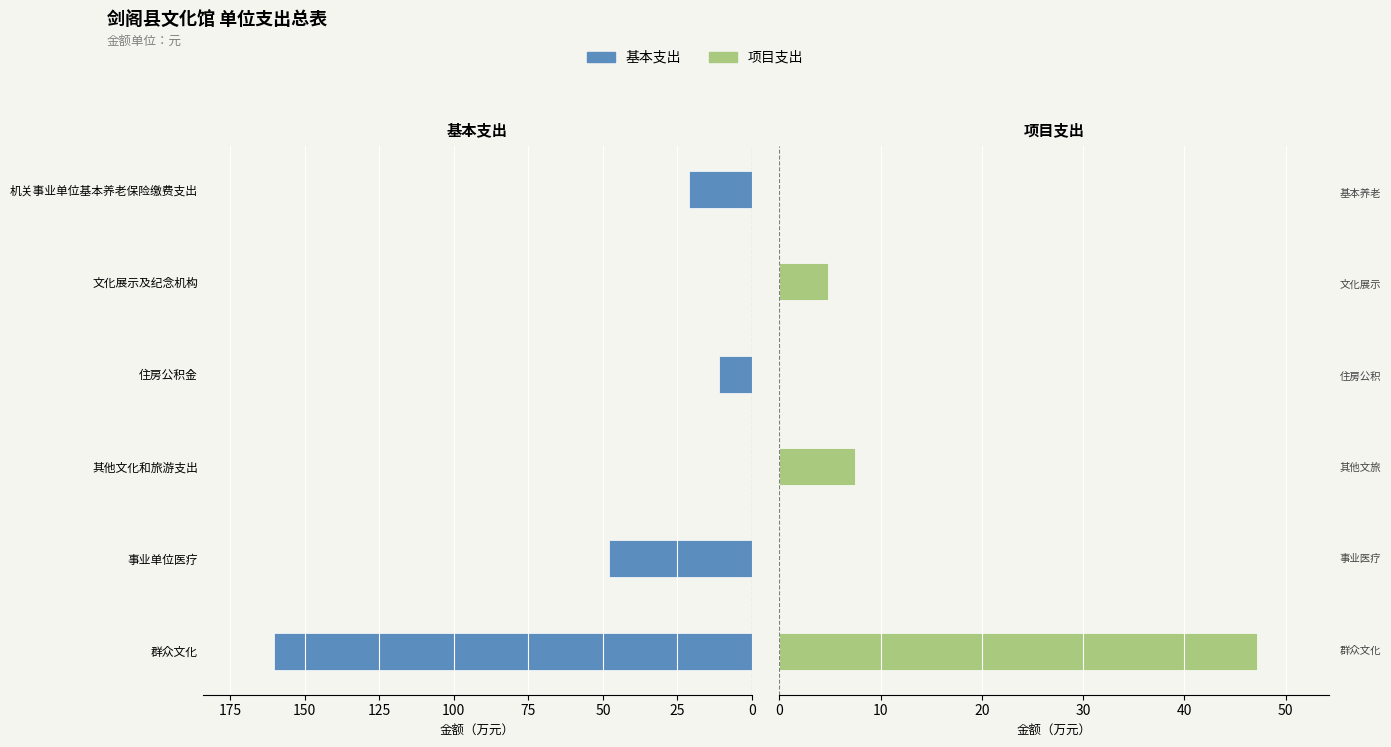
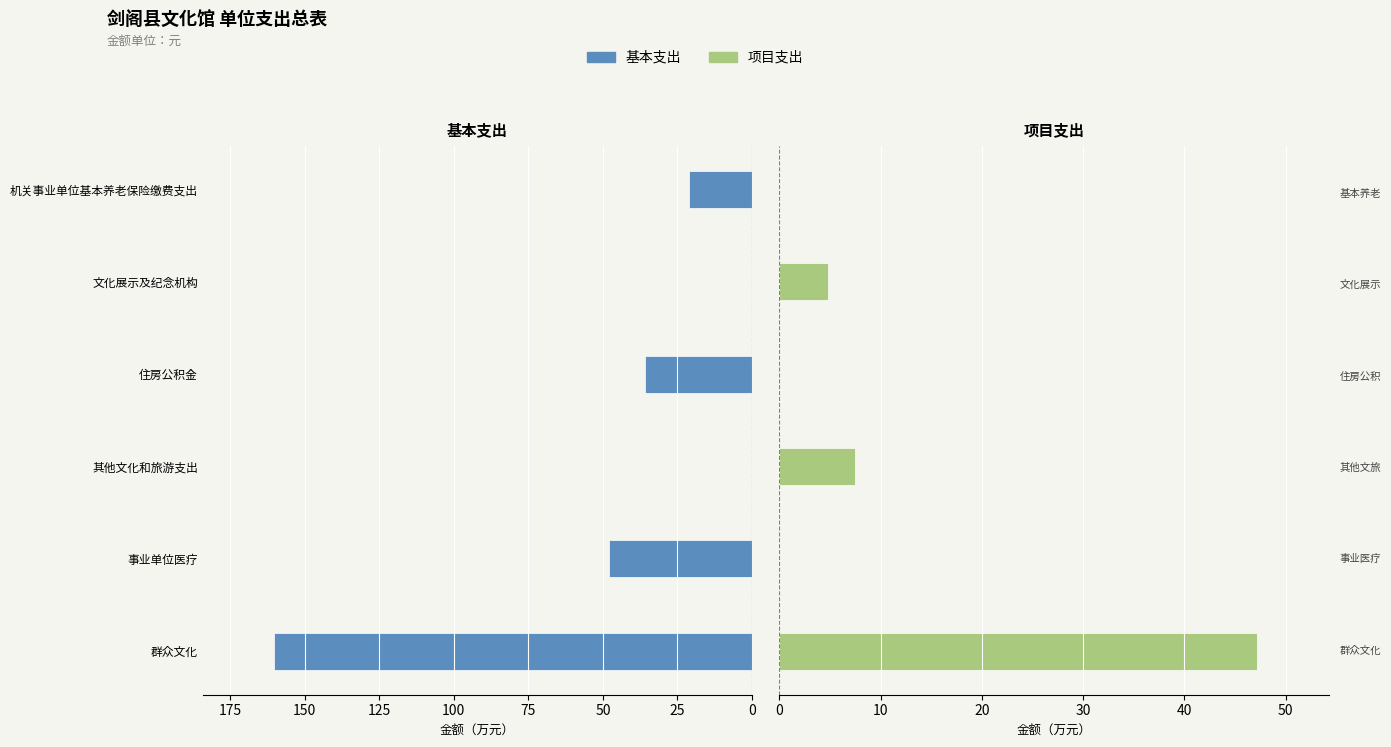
  {
    "基本支出": {
      "机关事业单位基本养老保险缴费支出": 21,
      "文化展示及纪念机构": 0,
-     "住房公积金": 11,
+     "住房公积金": 36,
      "其他文化和旅游支出": 0,
      "事业单位医疗": 48,
      "群众文化": 160
    }
  }
